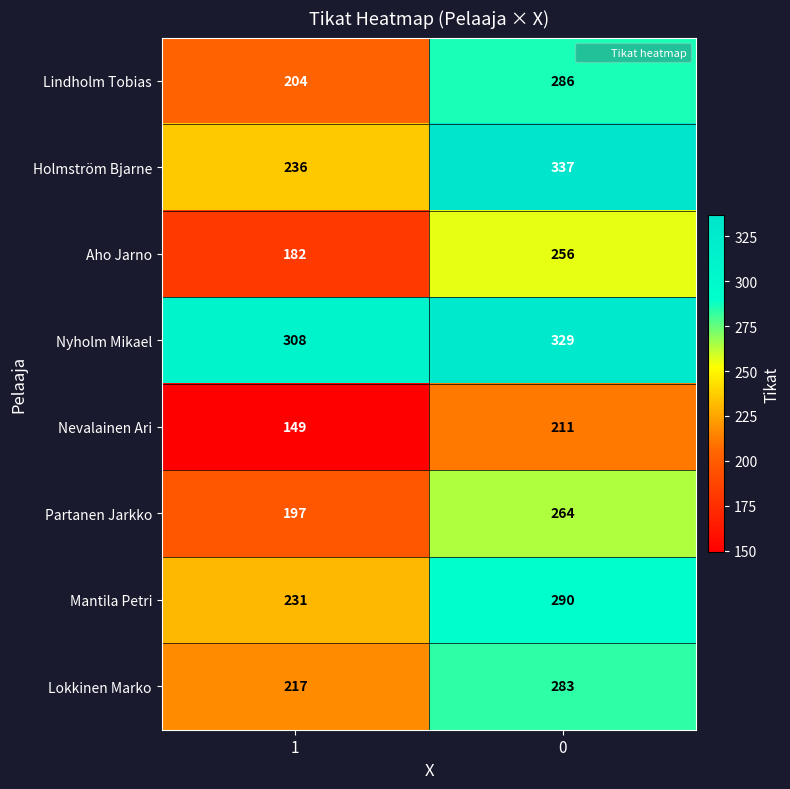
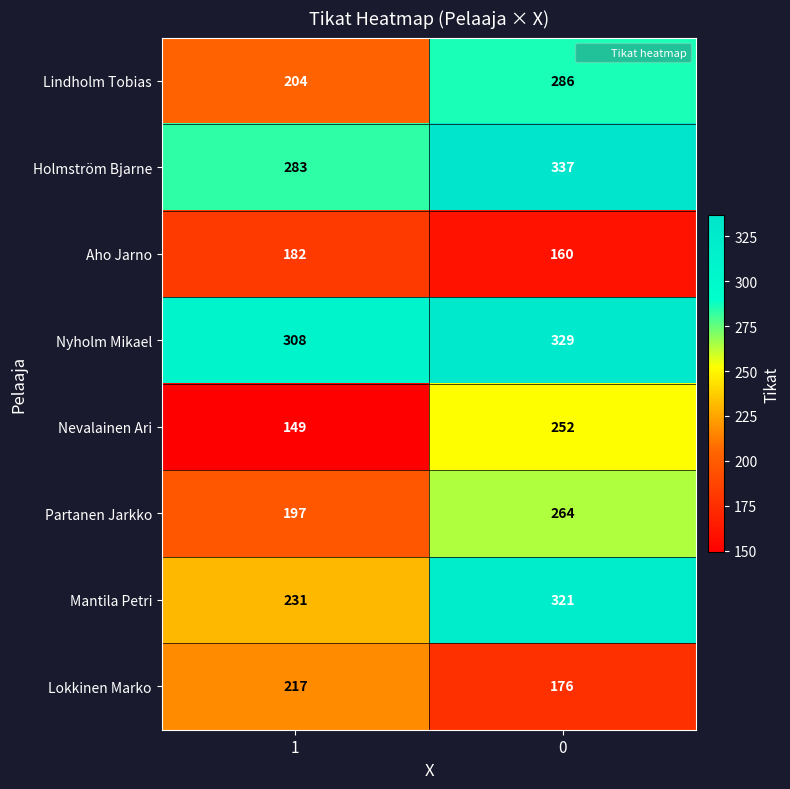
  {
    "Lindholm Tobias": {
      "1": 204,
      "0": 286
    },
    "Holmström Bjarne": {
-     "1": 236,
+     "1": 283,
      "0": 337
    },
    "Aho Jarno": {
      "1": 182,
-     "0": 256
+     "0": 160
    },
    "Nyholm Mikael": {
      "1": 308,
      "0": 329
    },
    "Nevalainen Ari": {
      "1": 149,
-     "0": 211
+     "0": 252
    },
    "Partanen Jarkko": {
      "1": 197,
      "0": 264
    },
    "Mantila Petri": {
      "1": 231,
-     "0": 290
+     "0": 321
    },
    "Lokkinen Marko": {
      "1": 217,
-     "0": 283
+     "0": 176
    }
  }
